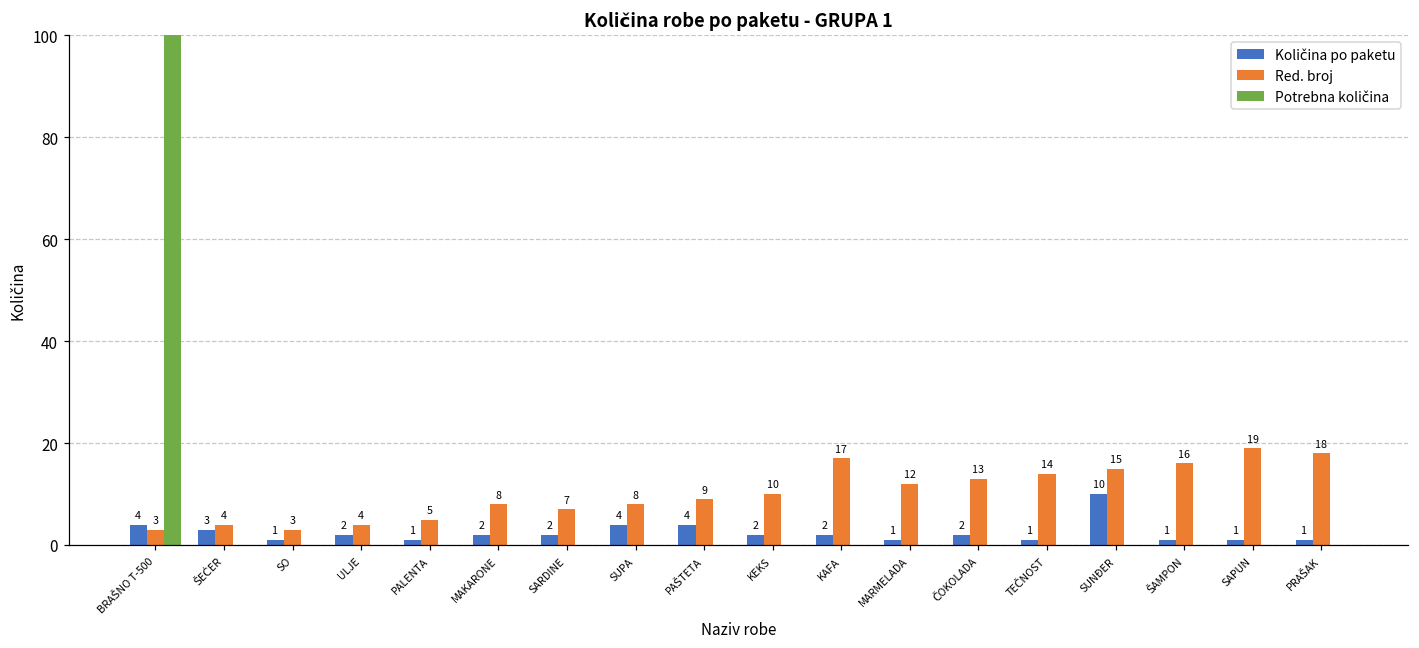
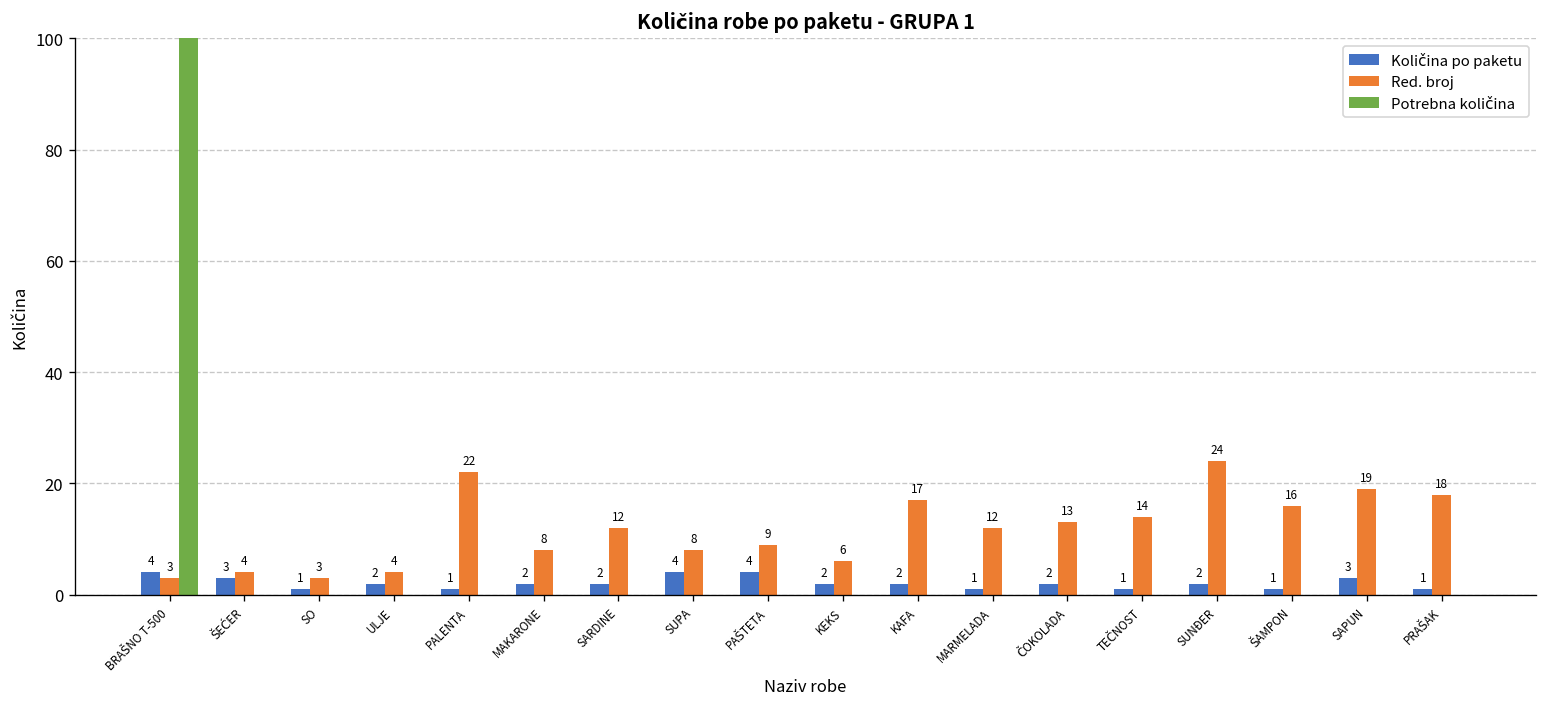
  {
    "Količina po paketu": {
      "BRAŠNO T-500": 4,
      "ŠEĆER": 3,
      "SO": 1,
      "ULJE": 2,
      "PALENTA": 1,
      "MAKARONE": 2,
      "SARDINE": 2,
      "SUPA": 4,
      "PAŠTETA": 4,
      "KEKS": 2,
      "KAFA": 2,
      "MARMELADA": 1,
      "ČOKOLADA": 2,
      "TEČNOST": 1,
-     "SUNĐER": 10,
+     "SUNĐER": 2,
      "ŠAMPON": 1,
-     "SAPUN": 1,
+     "SAPUN": 3,
      "PRAŠAK": 1
    },
    "Red. broj": {
      "BRAŠNO T-500": 3,
      "ŠEĆER": 4,
      "SO": 3,
      "ULJE": 4,
-     "PALENTA": 5,
+     "PALENTA": 22,
      "MAKARONE": 8,
-     "SARDINE": 7,
+     "SARDINE": 12,
      "SUPA": 8,
      "PAŠTETA": 9,
-     "KEKS": 10,
+     "KEKS": 6,
      "KAFA": 17,
      "MARMELADA": 12,
      "ČOKOLADA": 13,
      "TEČNOST": 14,
-     "SUNĐER": 15,
+     "SUNĐER": 24,
      "ŠAMPON": 16,
      "SAPUN": 19,
      "PRAŠAK": 18
    },
    "Potrebna količina": {
      "ŠEĆER": 0,
      "SO": 0,
      "ULJE": 0,
      "PALENTA": 0,
      "MAKARONE": 0,
      "SARDINE": 0,
      "SUPA": 0,
      "PAŠTETA": 0,
      "KEKS": 0,
      "KAFA": 0,
      "MARMELADA": 0,
      "ČOKOLADA": 0,
      "TEČNOST": 0,
      "SUNĐER": 0,
      "ŠAMPON": 0,
      "SAPUN": 0,
      "PRAŠAK": 0
    }
  }
